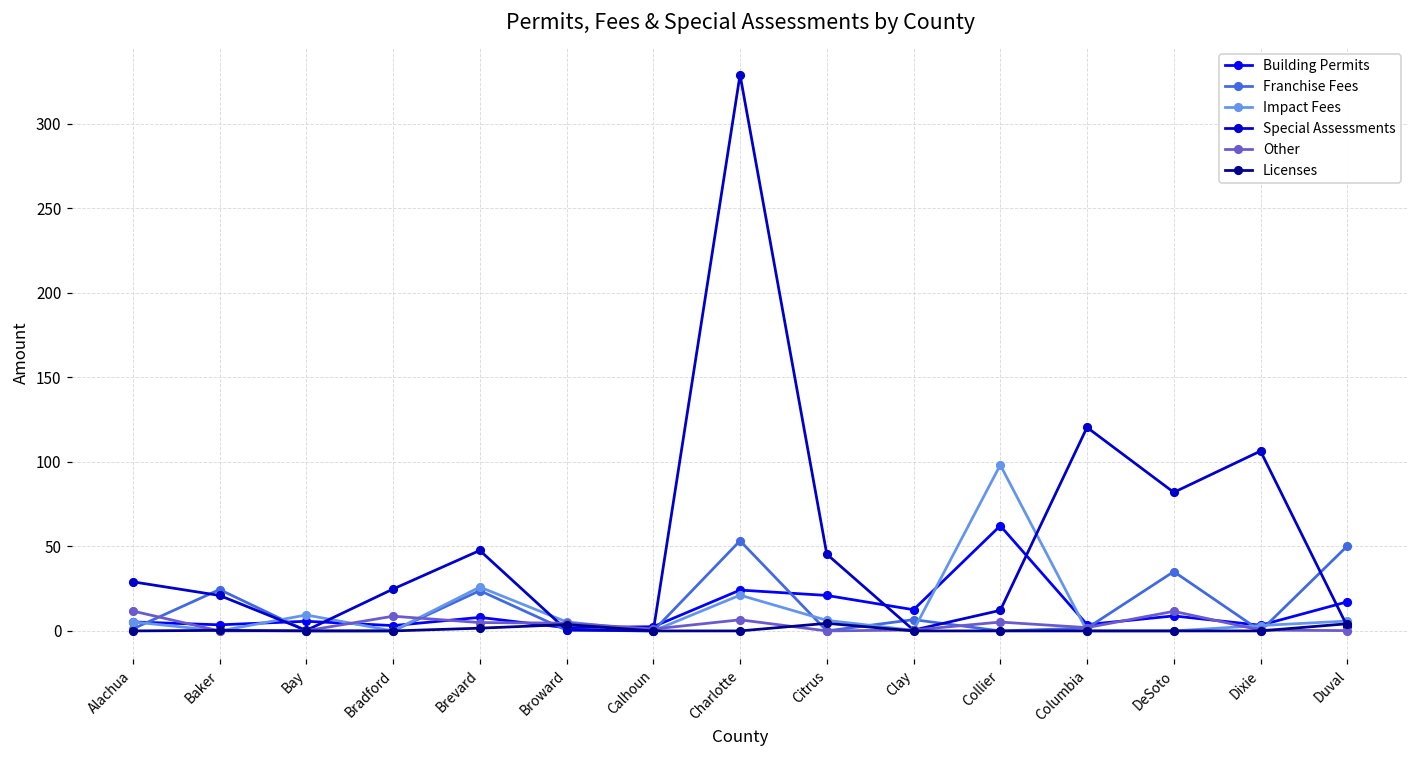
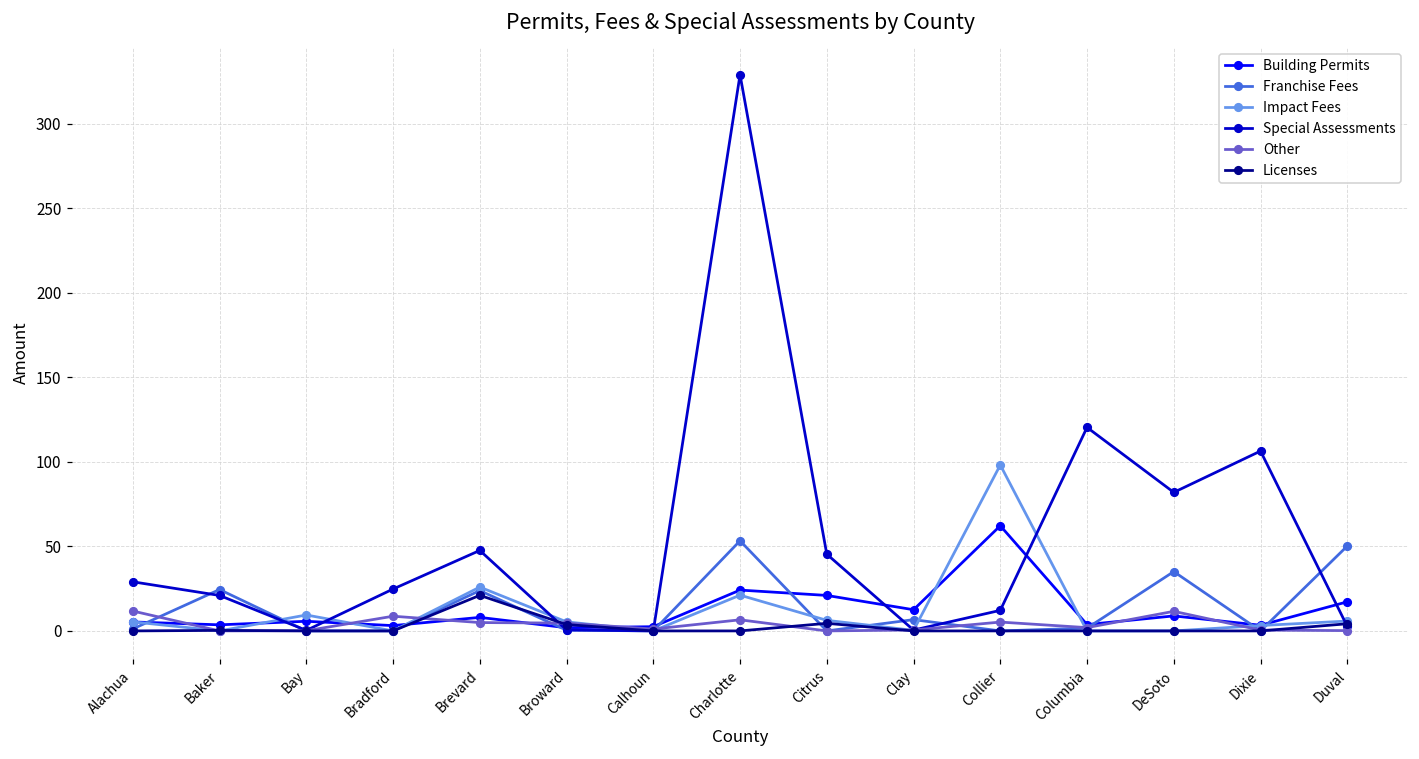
  {
    "Licenses": {
-     "Brevard": 2,
+     "Brevard": 21,
      "Charlotte": 0,
      "Citrus": 4
    }
  }
